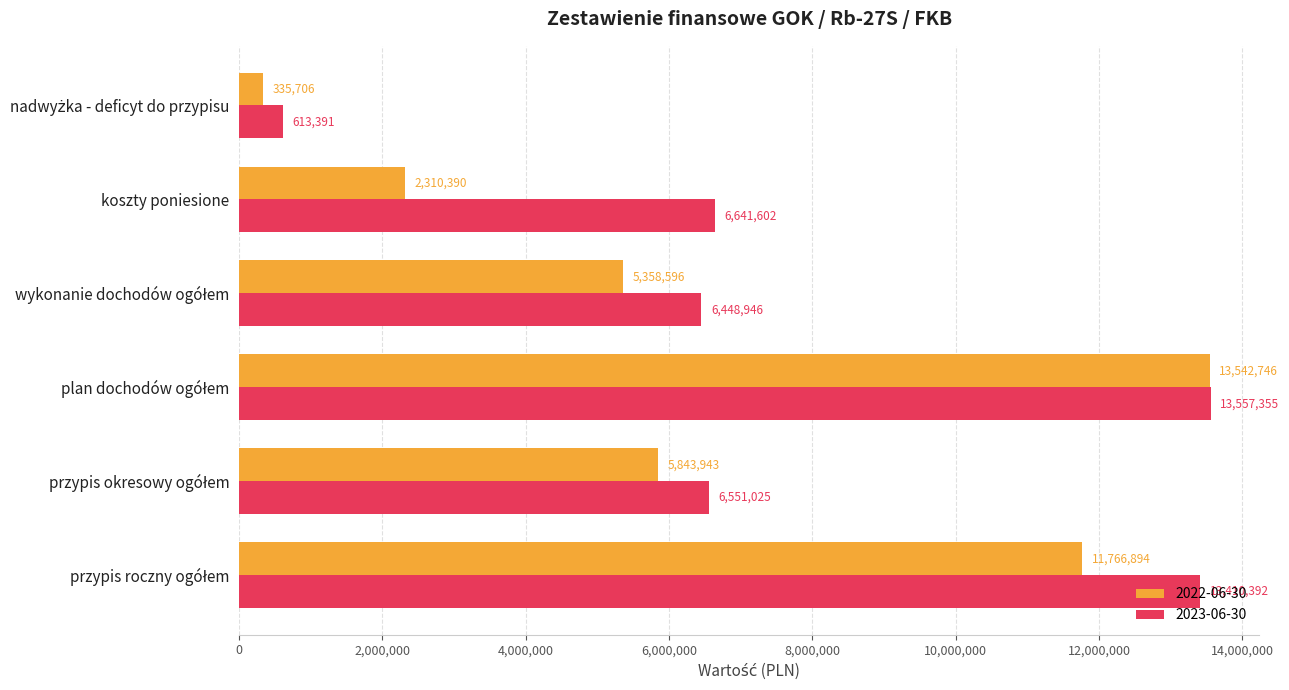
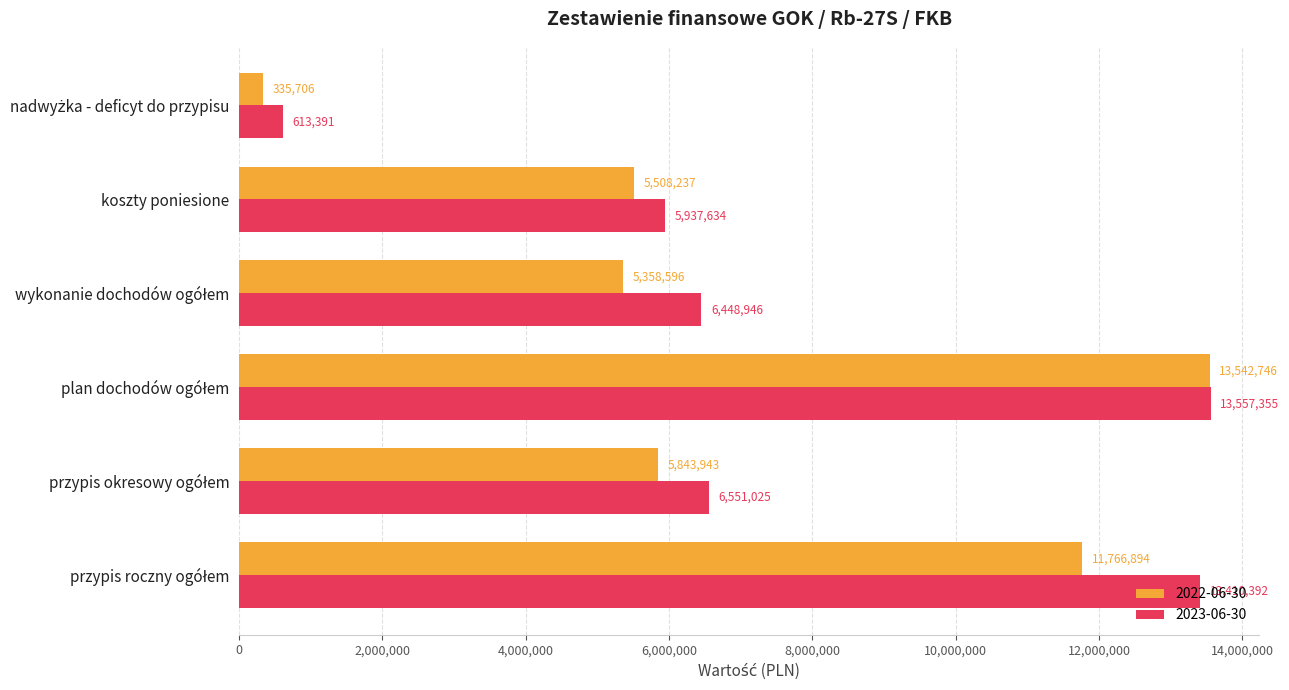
  {
    "2022-06-30": {
      "nadwyżka - deficyt do przypisu": "335,706",
-     "koszty poniesione": "2,310,390",
+     "koszty poniesione": "5,508,237",
      "wykonanie dochodów ogółem": "5,358,596",
      "plan dochodów ogółem": "13,542,746",
      "przypis okresowy ogółem": "5,843,943",
      "przypis roczny ogółem": "11,766,894"
    },
    "2023-06-30": {
      "nadwyżka - deficyt do przypisu": "613,391",
-     "koszty poniesione": "6,641,602",
+     "koszty poniesione": "5,937,634",
      "wykonanie dochodów ogółem": "6,448,946",
      "plan dochodów ogółem": "13,557,355",
      "przypis okresowy ogółem": "6,551,025",
      "przypis roczny ogółem": "13,410,392"
    }
  }
